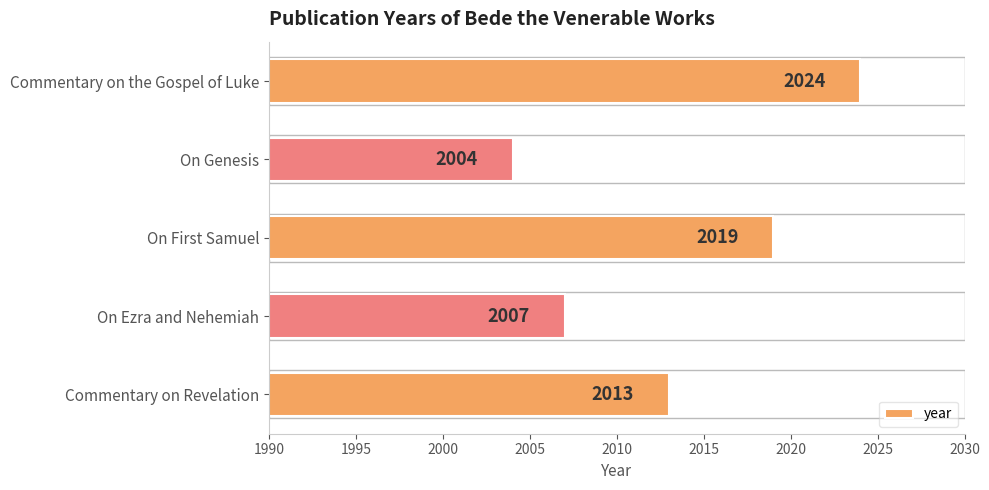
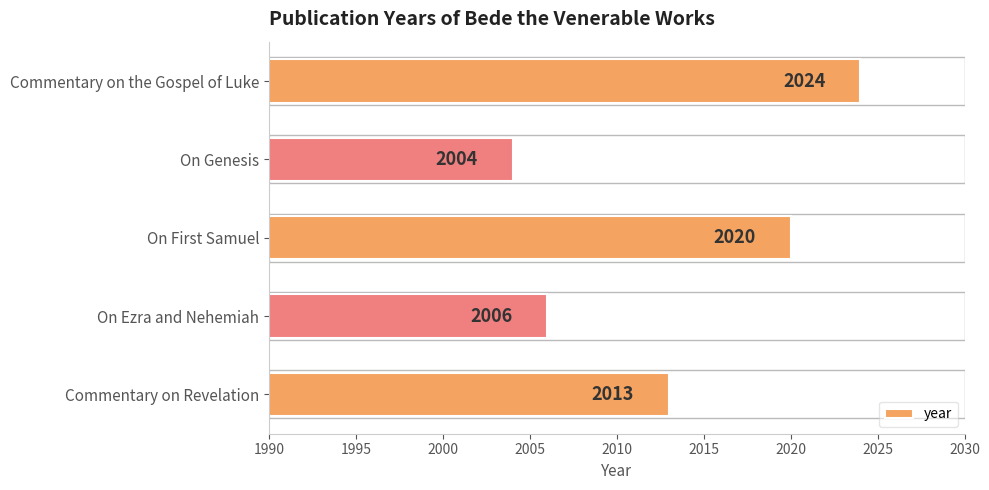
  {
    "Commentary on the Gospel of Luke": 2024,
    "On Genesis": 2004,
-   "On First Samuel": 2019,
-   "On Ezra and Nehemiah": 2007,
+   "On First Samuel": 2020,
+   "On Ezra and Nehemiah": 2006,
    "Commentary on Revelation": 2013
  }
